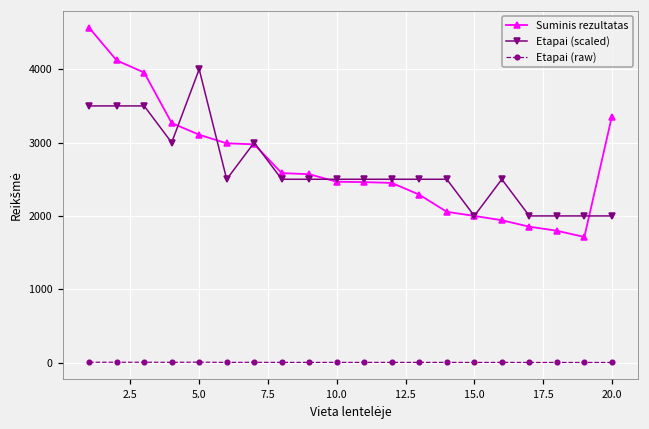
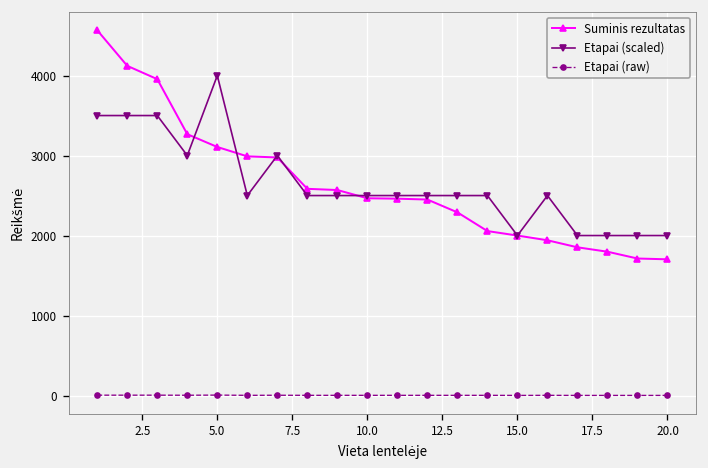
  {
    "Suminis rezultatas": {
      "5.0": 3100,
-     "20.0": 3400
+     "20.0": 1700
    }
  }
